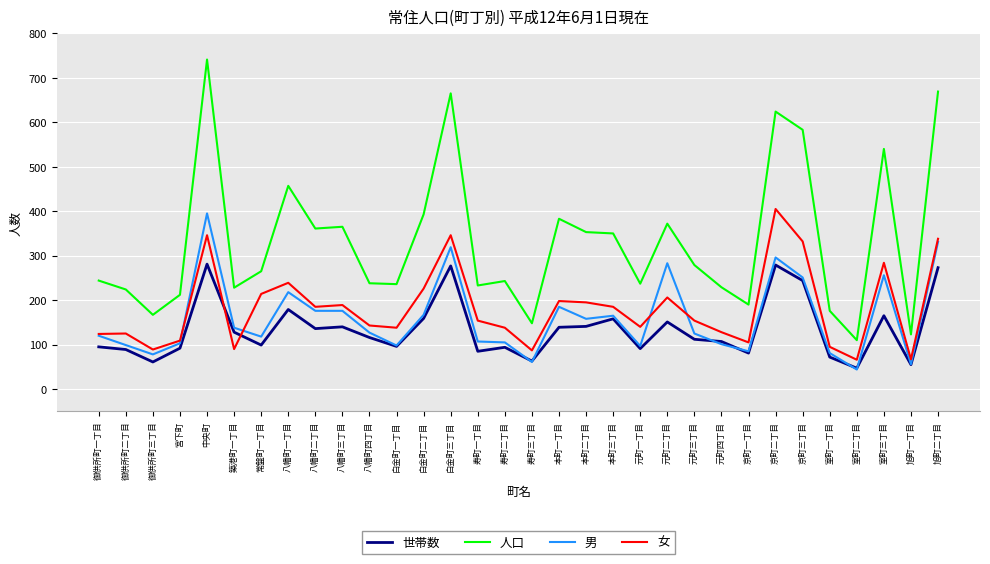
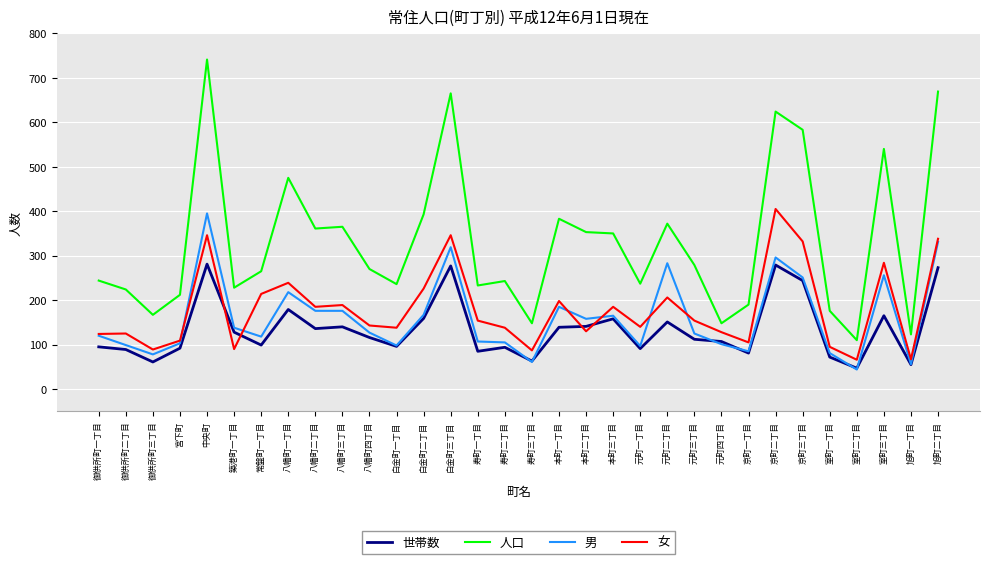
  {
    "世帯数": {
      "御供所町一丁目": 100,
      "御供所町二丁目": 90,
      "御供所町三丁目": 60,
      "宮下町": 90,
      "中央町": 280,
      "築港町一丁目": 130,
      "常盤町一丁目": 100,
      "八幡町一丁目": 180,
      "八幡町二丁目": 140,
      "八幡町三丁目": 140,
      "八幡町四丁目": 120,
      "白金町二丁目": 160,
      "白金町三丁目": 280,
      "寿町一丁目": 90,
      "寿町二丁目": 90,
      "本町一丁目": 140,
      "本町二丁目": 140,
      "本町三丁目": 160,
      "元町一丁目": 90,
      "元町二丁目": 150,
      "元町三丁目": 110,
      "元町四丁目": 110,
      "京町二丁目": 280,
      "京町三丁目": 240,
      "室町一丁目": 70,
      "室町三丁目": 170,
      "旭町二丁目": 270
    },
    "人口": {
      "御供所町一丁目": 240,
      "御供所町二丁目": 220,
      "御供所町三丁目": 170,
      "宮下町": 210,
      "中央町": 740,
      "築港町一丁目": 230,
      "常盤町一丁目": 270,
-     "八幡町一丁目": 460,
+     "八幡町一丁目": 480,
      "八幡町二丁目": 360,
      "八幡町三丁目": 370,
-     "八幡町四丁目": 240,
+     "八幡町四丁目": 270,
      "白金町一丁目": 240,
      "白金町二丁目": 390,
      "白金町三丁目": 670,
      "寿町一丁目": 230,
      "寿町二丁目": 240,
      "寿町三丁目": 150,
      "本町一丁目": 380,
      "本町二丁目": 350,
      "本町三丁目": 350,
      "元町一丁目": 240,
      "元町二丁目": 370,
      "元町三丁目": 280,
-     "元町四丁目": 230,
+     "元町四丁目": 150,
      "京町一丁目": 190,
      "京町二丁目": 620,
      "京町三丁目": 580,
      "室町一丁目": 180,
      "室町二丁目": 110,
      "室町三丁目": 540,
      "旭町一丁目": 120,
      "旭町二丁目": 670
    },
    "男": {
      "御供所町二丁目": 100,
      "御供所町三丁目": 80,
      "宮下町": 100,
      "中央町": 400,
      "築港町一丁目": 140,
      "常盤町一丁目": 120,
      "八幡町一丁目": 220,
      "八幡町二丁目": 180,
      "八幡町三丁目": 180,
      "八幡町四丁目": 130,
      "白金町二丁目": 170,
      "白金町三丁目": 320,
      "寿町一丁目": 110,
      "寿町二丁目": 110,
      "本町一丁目": 190,
      "本町二丁目": 160,
      "本町三丁目": 170,
      "元町一丁目": 100,
      "元町二丁目": 280,
      "元町三丁目": 130,
      "元町四丁目": 100,
      "京町二丁目": 300,
      "京町三丁目": 250,
      "室町一丁目": 80,
      "室町三丁目": 260,
      "旭町二丁目": 330
    },
    "女": {
      "御供所町二丁目": 130,
      "御供所町三丁目": 90,
      "宮下町": 110,
      "中央町": 350,
      "築港町一丁目": 90,
      "常盤町一丁目": 210,
      "八幡町一丁目": 240,
      "八幡町二丁目": 190,
      "八幡町三丁目": 190,
      "八幡町四丁目": 140,
      "白金町一丁目": 140,
      "白金町二丁目": 230,
      "白金町三丁目": 350,
      "寿町一丁目": 150,
      "寿町二丁目": 140,
      "寿町三丁目": 90,
      "本町一丁目": 200,
-     "本町二丁目": 200,
+     "本町二丁目": 130,
      "本町三丁目": 190,
      "元町一丁目": 140,
      "元町二丁目": 210,
      "元町三丁目": 150,
      "元町四丁目": 130,
      "京町一丁目": 110,
      "京町二丁目": 410,
      "京町三丁目": 330,
      "室町一丁目": 100,
      "室町二丁目": 70,
      "室町三丁目": 280,
      "旭町一丁目": 70,
      "旭町二丁目": 340
    }
  }
